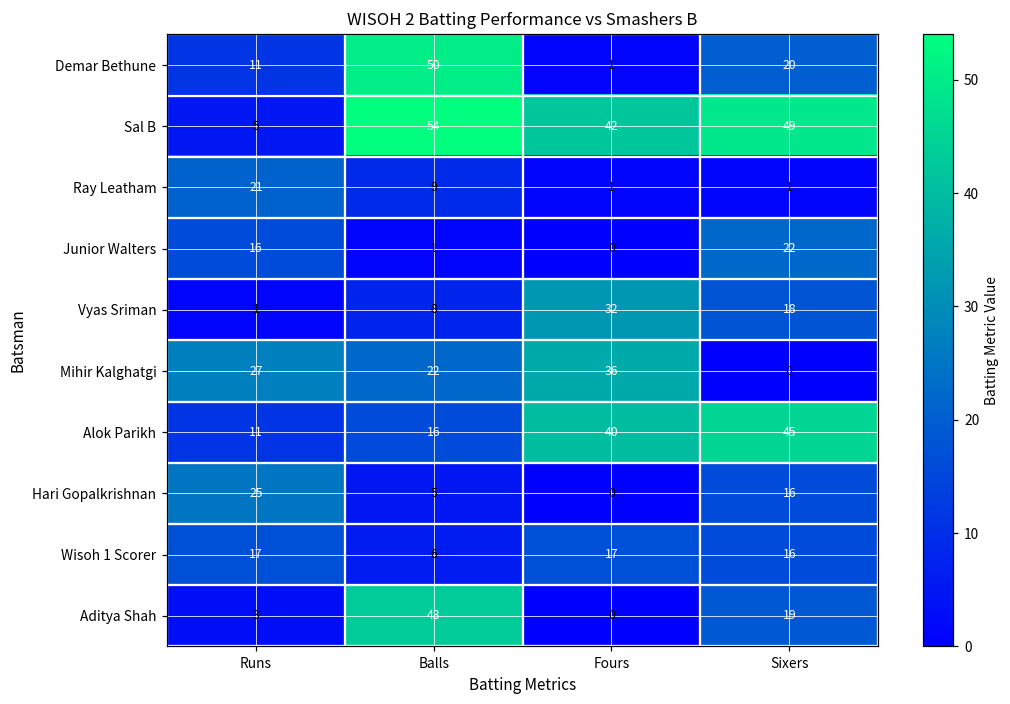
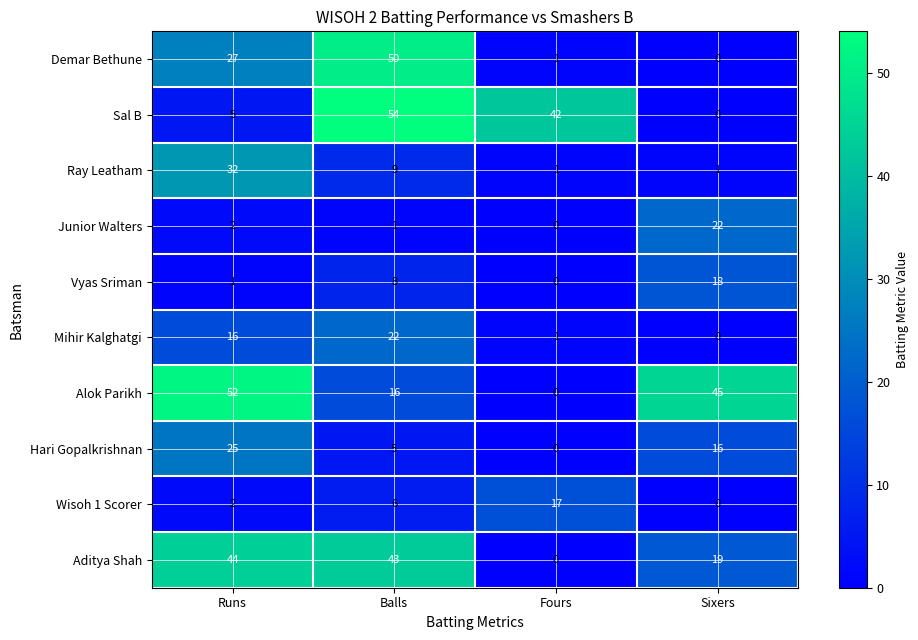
  {
    "Demar Bethune": {
-     "Runs": 11,
+     "Runs": 27,
      "Balls": 50,
      "Fours": 1,
-     "Sixers": 20
+     "Sixers": 0
    },
    "Sal B": {
      "Runs": 5,
      "Balls": 54,
      "Fours": 42,
-     "Sixers": 49
+     "Sixers": 0
    },
    "Ray Leatham": {
-     "Runs": 21,
+     "Runs": 32,
      "Balls": 9,
      "Fours": 1,
      "Sixers": 1
    },
    "Junior Walters": {
-     "Runs": 16,
+     "Runs": 2,
      "Balls": 1,
      "Fours": 0,
      "Sixers": 22
    },
    "Vyas Sriman": {
      "Runs": 1,
      "Balls": 8,
-     "Fours": 32,
+     "Fours": 0,
      "Sixers": 18
    },
    "Mihir Kalghatgi": {
-     "Runs": 27,
+     "Runs": 16,
      "Balls": 22,
-     "Fours": 36,
+     "Fours": 1,
      "Sixers": 0
    },
    "Alok Parikh": {
-     "Runs": 11,
+     "Runs": 52,
      "Balls": 16,
-     "Fours": 40,
+     "Fours": 0,
      "Sixers": 45
    },
    "Hari Gopalkrishnan": {
      "Runs": 25,
      "Balls": 5,
      "Fours": 0,
      "Sixers": 16
    },
    "Wisoh 1 Scorer": {
-     "Runs": 17,
+     "Runs": 2,
      "Balls": 6,
      "Fours": 17,
-     "Sixers": 16
+     "Sixers": 0
    },
    "Aditya Shah": {
-     "Runs": 3,
+     "Runs": 44,
      "Balls": 43,
      "Fours": 0,
      "Sixers": 19
    }
  }
